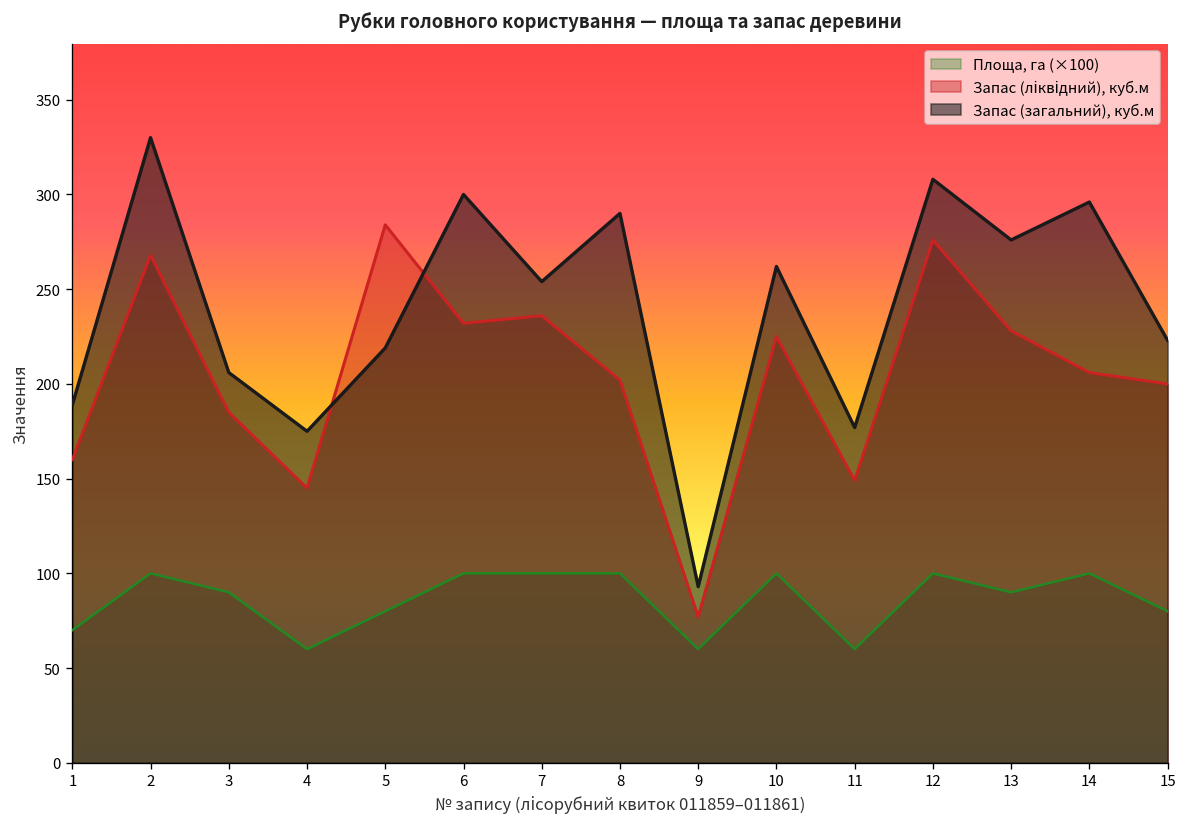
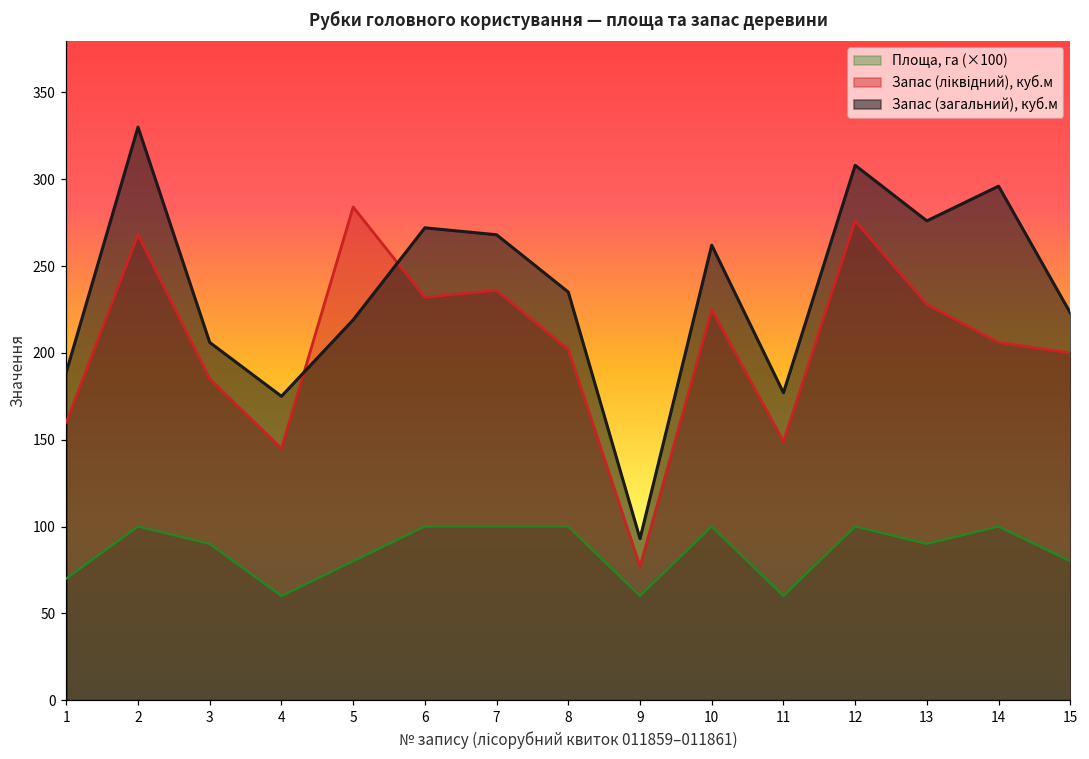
  {
    "Площа, га (×100)": {
      "1": 70,
      "2": 100,
      "3": 90,
      "4": 60,
      "5": 80,
      "6": 100,
      "7": 100,
      "8": 100,
      "9": 60,
      "10": 100,
      "11": 60,
      "12": 100,
      "13": 90,
      "14": 100,
      "15": 80
    },
    "Запас (ліквідний), куб.м": {
      "1": 160,
      "2": 268,
      "3": 185,
      "4": 145,
      "5": 284,
      "6": 232,
      "7": 236,
      "8": 202,
      "9": 77,
      "10": 225,
      "11": 149,
      "12": 276,
      "13": 228,
      "14": 206,
      "15": 200
    },
    "Запас (загальний), куб.м": {
      "1": 189,
      "2": 330,
      "3": 206,
      "4": 175,
      "5": 219,
-     "6": 300,
-     "7": 254,
-     "8": 290,
+     "6": 272,
+     "7": 268,
+     "8": 235,
      "9": 93,
      "10": 262,
      "11": 177,
      "12": 308,
      "13": 276,
      "14": 296,
      "15": 223
    }
  }
